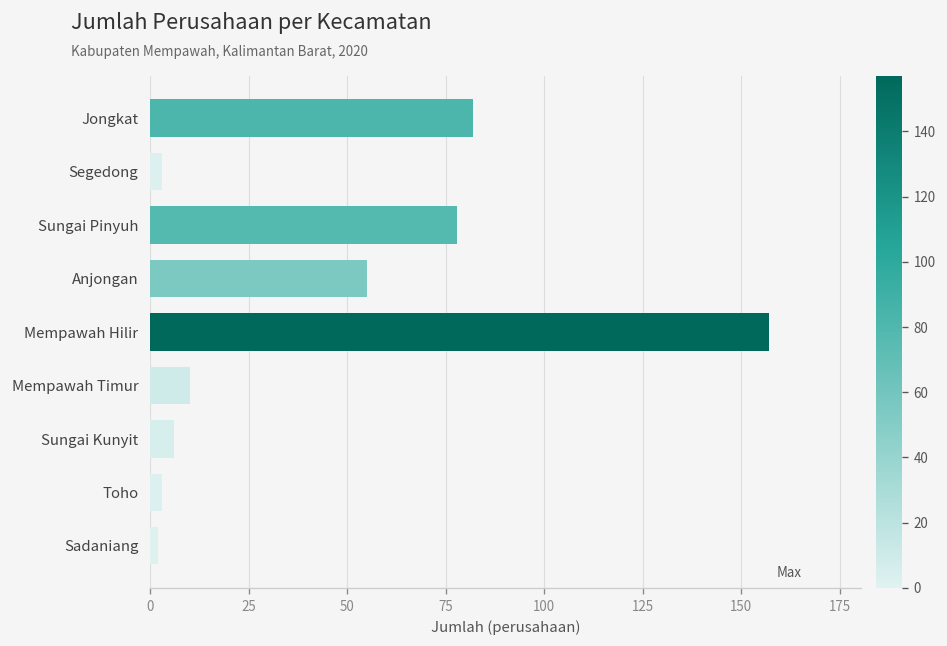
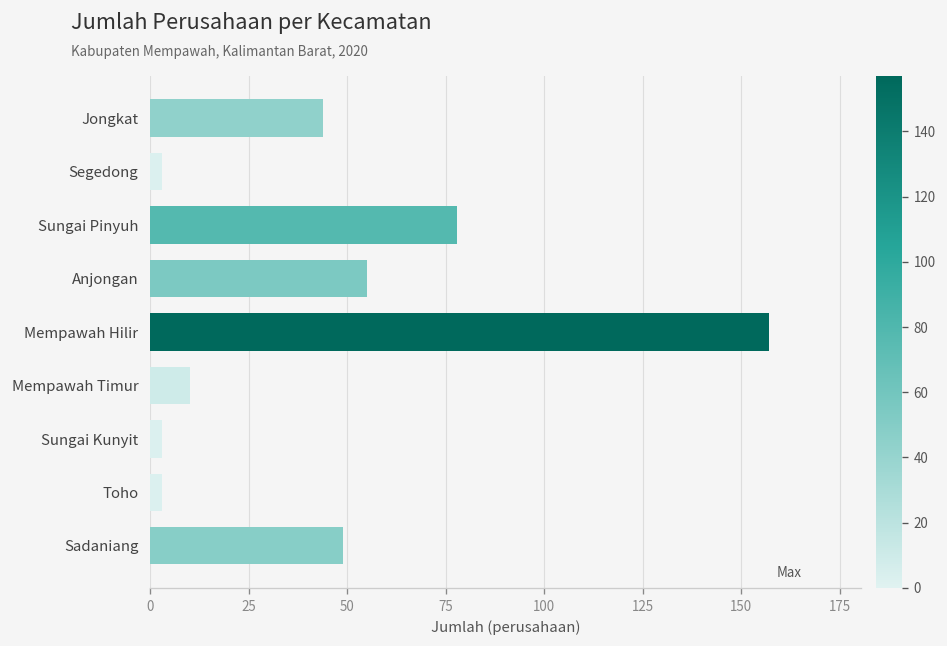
  {
-   "Jongkat": 82,
+   "Jongkat": 44,
    "Segedong": 3,
    "Sungai Pinyuh": 78,
    "Anjongan": 55,
    "Mempawah Hilir": 157,
    "Mempawah Timur": 10,
-   "Sungai Kunyit": 6,
+   "Sungai Kunyit": 3,
    "Toho": 3,
-   "Sadaniang": 2
+   "Sadaniang": 49
  }
